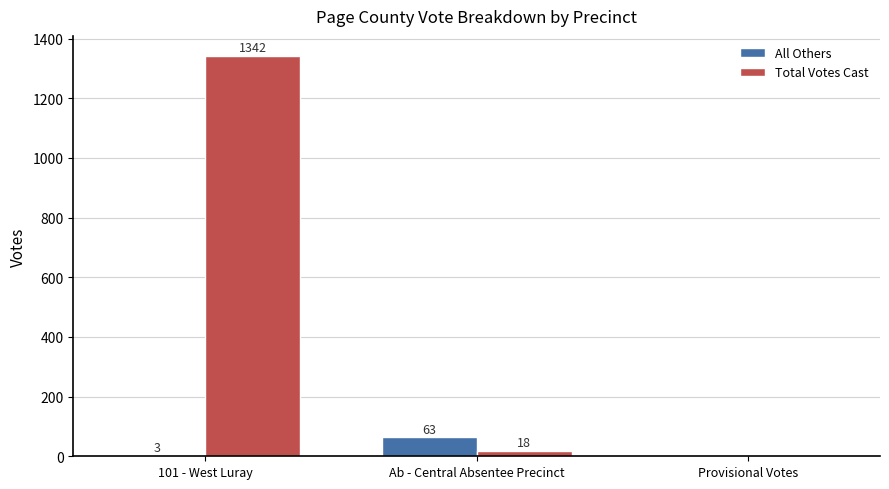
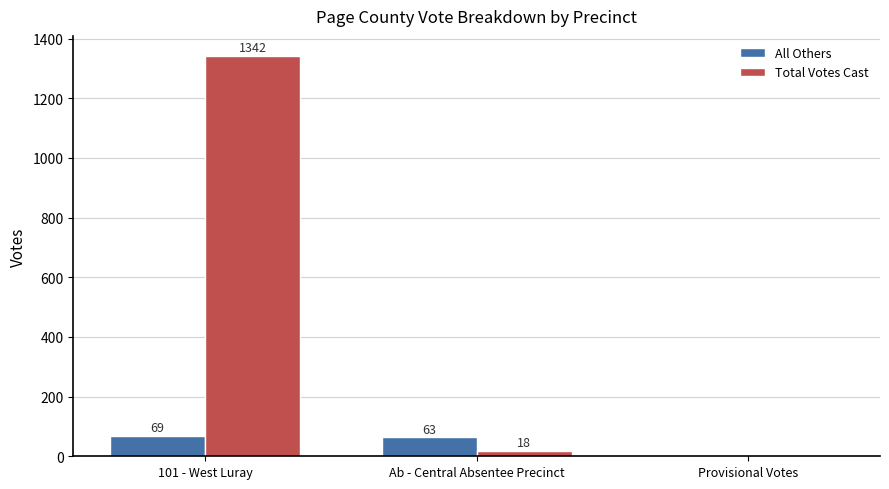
  {
    "All Others": {
-     "101 - West Luray": 3,
+     "101 - West Luray": 69,
      "Ab - Central Absentee Precinct": 63
    },
    "Total Votes Cast": {
      "101 - West Luray": 1342,
      "Ab - Central Absentee Precinct": 18
    }
  }
